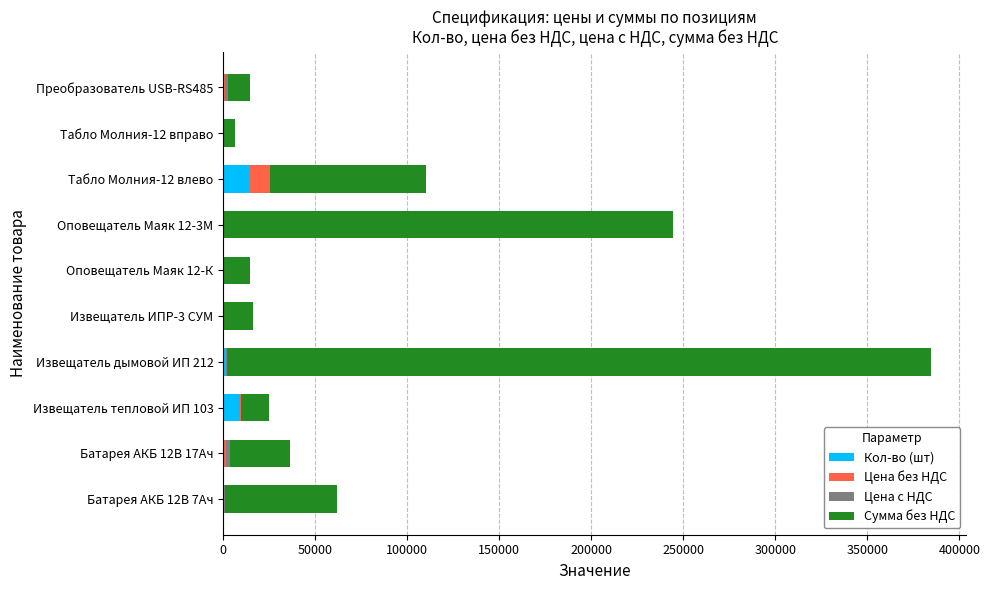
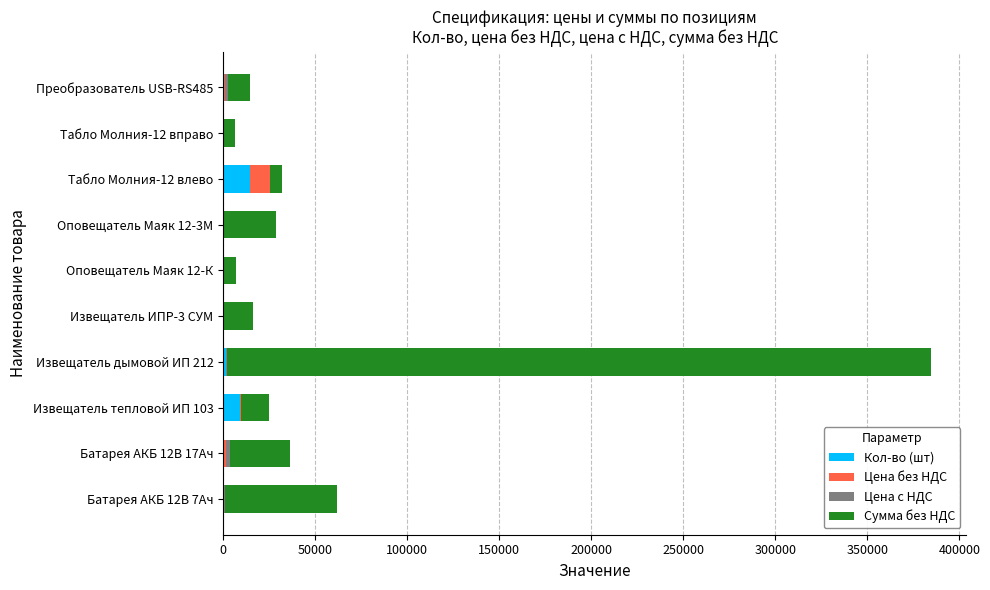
  {
    "Кол-во (шт)": {
      "Табло Молния-12 влево": 14000,
      "Извещатель дымовой ИП 212": 2000,
      "Извещатель тепловой ИП 103": 9000
    },
    "Цена без НДС": {
      "Табло Молния-12 влево": 11000,
      "Батарея АКБ 12В 17Ач": 2000
    },
    "Цена с НДС": {
      "Батарея АКБ 12В 17Ач": 2000
    },
    "Сумма без НДС": {
      "Преобразователь USB-RS485": 12000,
      "Табло Молния-12 вправо": 6000,
-     "Табло Молния-12 влево": 85000,
-     "Оповещатель Маяк 12-3М": 244000,
-     "Оповещатель Маяк 12-К": 14000,
+     "Табло Молния-12 влево": 6000,
+     "Оповещатель Маяк 12-3М": 28000,
+     "Оповещатель Маяк 12-К": 6000,
      "Извещатель ИПР-3 СУМ": 16000,
      "Извещатель дымовой ИП 212": 383000,
      "Извещатель тепловой ИП 103": 15000,
      "Батарея АКБ 12В 17Ач": 33000,
      "Батарея АКБ 12В 7Ач": 60000
    }
  }
